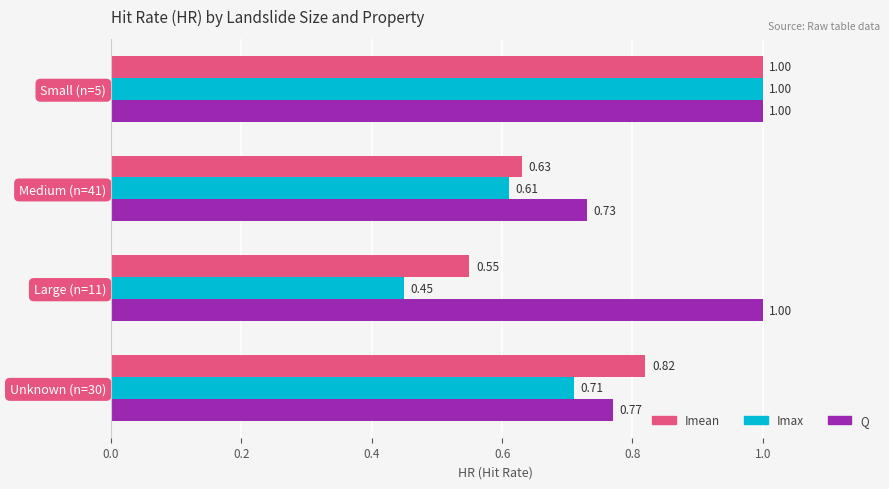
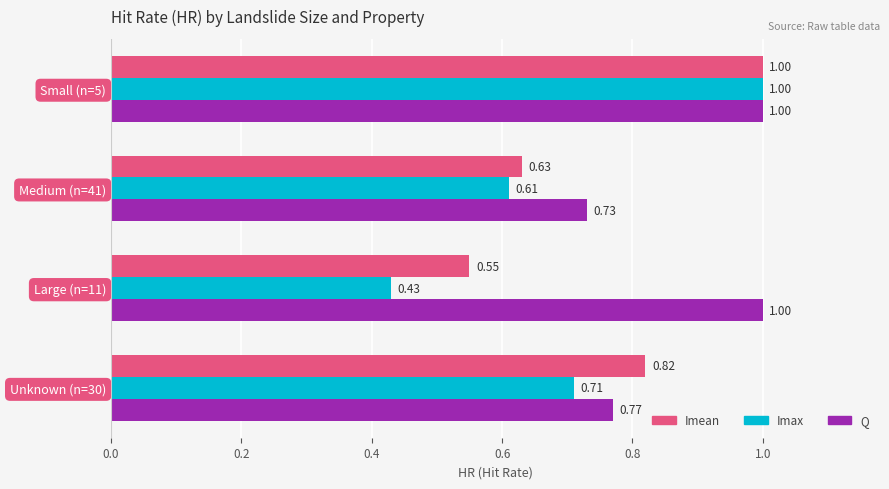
  {
    "Imean": {
      "Small (n=5)": 1.00,
      "Medium (n=41)": 0.63,
      "Large (n=11)": 0.55,
      "Unknown (n=30)": 0.82
    },
    "Imax": {
      "Small (n=5)": 1.00,
      "Medium (n=41)": 0.61,
-     "Large (n=11)": 0.45,
+     "Large (n=11)": 0.43,
      "Unknown (n=30)": 0.71
    },
    "Q": {
      "Small (n=5)": 1.00,
      "Medium (n=41)": 0.73,
      "Large (n=11)": 1.00,
      "Unknown (n=30)": 0.77
    }
  }
